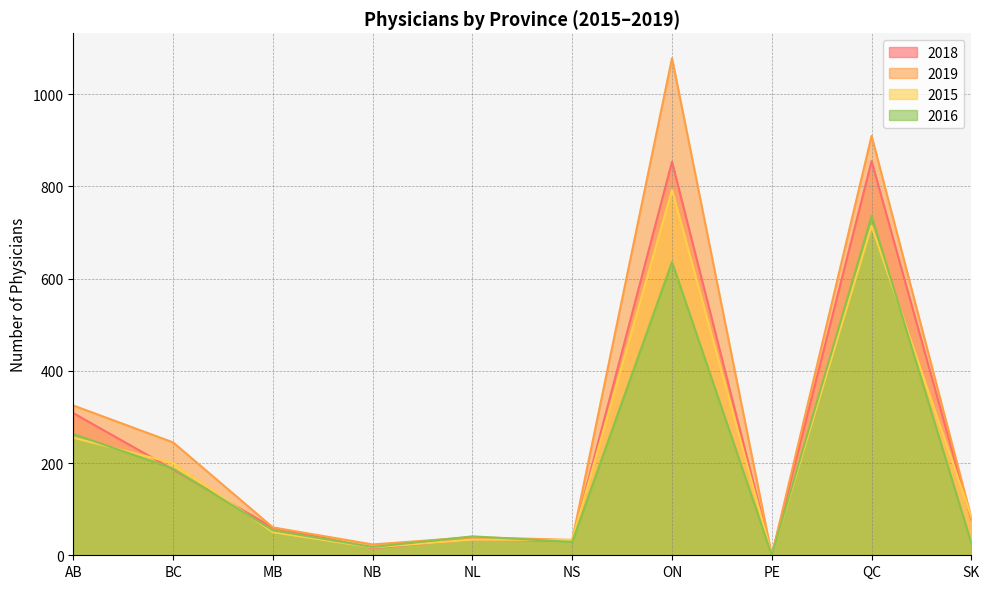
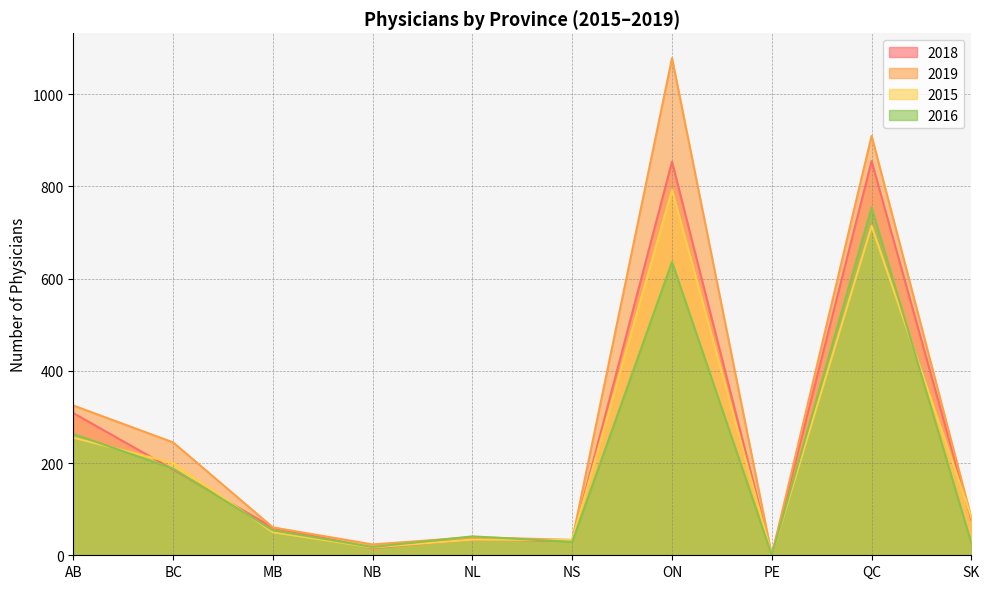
  {
    "2016": {
      "AB": 260,
      "ON": 640,
-     "QC": 740,
+     "QC": 750,
      "SK": 30
    }
  }
